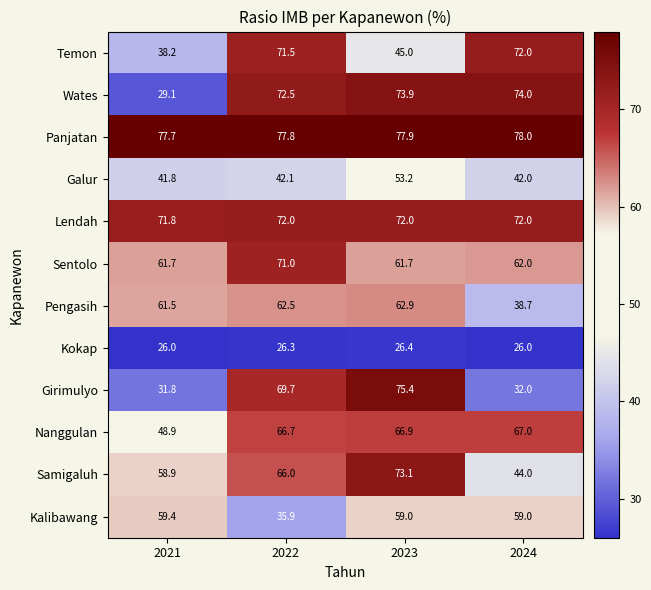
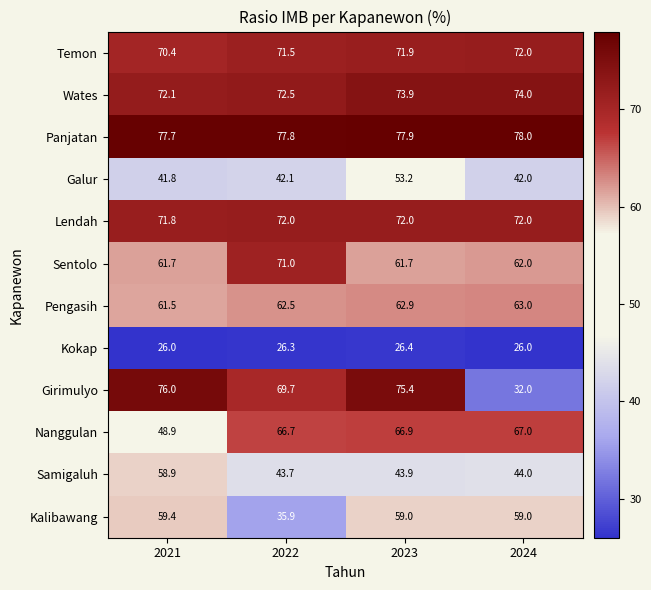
  {
    "Temon": {
-     "2021": 38.2,
+     "2021": 70.4,
      "2022": 71.5,
-     "2023": 45.0,
+     "2023": 71.9,
      "2024": 72.0
    },
    "Wates": {
-     "2021": 29.1,
+     "2021": 72.1,
      "2022": 72.5,
      "2023": 73.9,
      "2024": 74.0
    },
    "Panjatan": {
      "2021": 77.7,
      "2022": 77.8,
      "2023": 77.9,
      "2024": 78.0
    },
    "Galur": {
      "2021": 41.8,
      "2022": 42.1,
      "2023": 53.2,
      "2024": 42.0
    },
    "Lendah": {
      "2021": 71.8,
      "2022": 72.0,
      "2023": 72.0,
      "2024": 72.0
    },
    "Sentolo": {
      "2021": 61.7,
      "2022": 71.0,
      "2023": 61.7,
      "2024": 62.0
    },
    "Pengasih": {
      "2021": 61.5,
      "2022": 62.5,
      "2023": 62.9,
-     "2024": 38.7
+     "2024": 63.0
    },
    "Kokap": {
      "2021": 26.0,
      "2022": 26.3,
      "2023": 26.4,
      "2024": 26.0
    },
    "Girimulyo": {
-     "2021": 31.8,
+     "2021": 76.0,
      "2022": 69.7,
      "2023": 75.4,
      "2024": 32.0
    },
    "Nanggulan": {
      "2021": 48.9,
      "2022": 66.7,
      "2023": 66.9,
      "2024": 67.0
    },
    "Samigaluh": {
      "2021": 58.9,
-     "2022": 66.0,
-     "2023": 73.1,
+     "2022": 43.7,
+     "2023": 43.9,
      "2024": 44.0
    },
    "Kalibawang": {
      "2021": 59.4,
      "2022": 35.9,
      "2023": 59.0,
      "2024": 59.0
    }
  }
